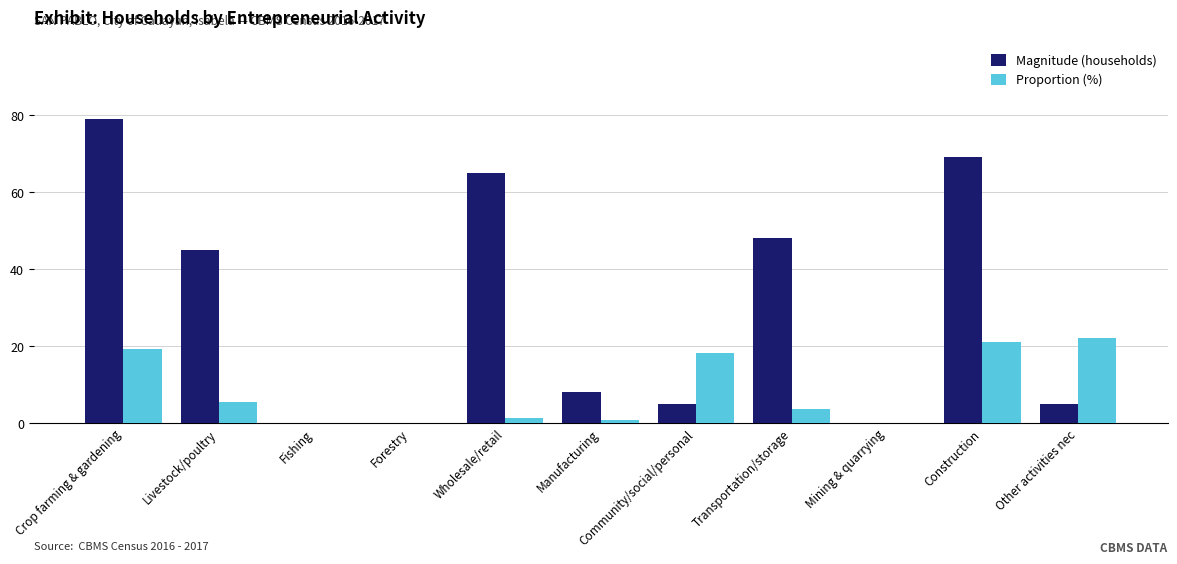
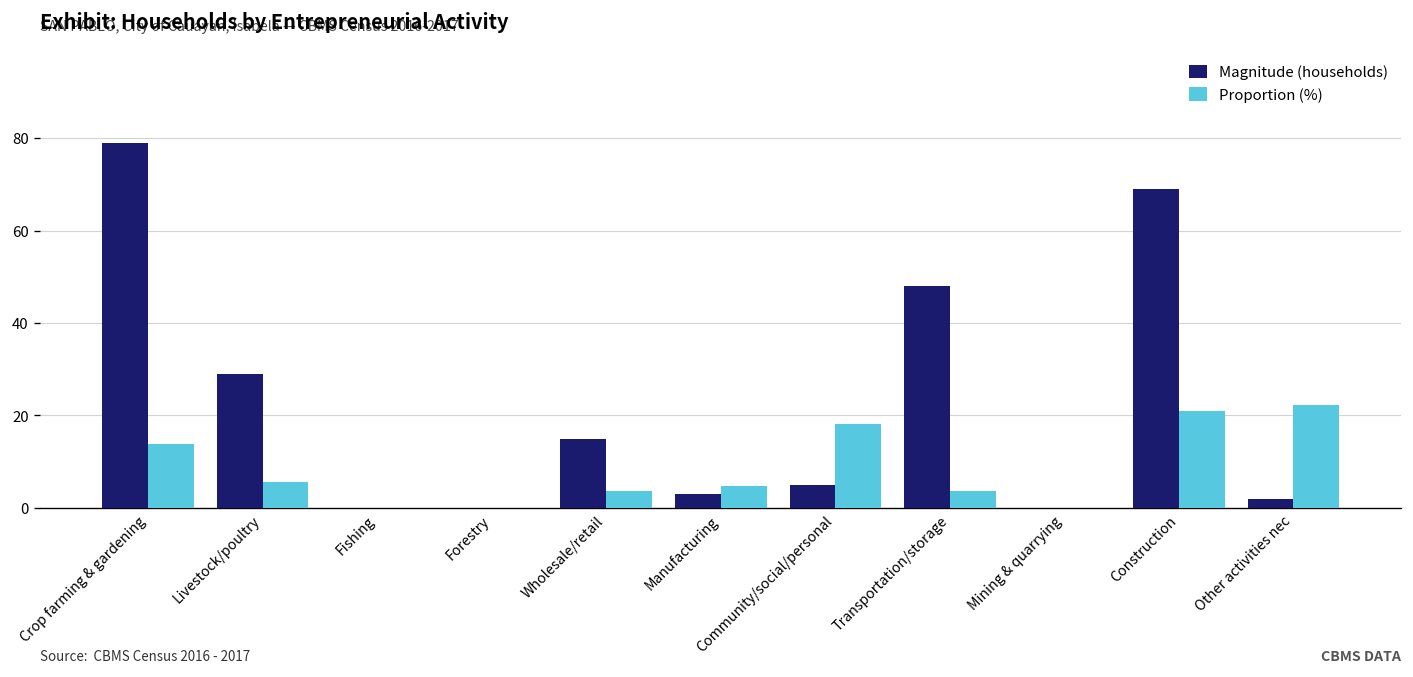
  {
    "Magnitude (households)": {
      "Crop farming & gardening": 79,
-     "Livestock/poultry": 45,
+     "Livestock/poultry": 29,
      "Fishing": 0,
      "Forestry": 0,
-     "Wholesale/retail": 65,
-     "Manufacturing": 8,
+     "Wholesale/retail": 15,
+     "Manufacturing": 3,
      "Community/social/personal": 5,
      "Transportation/storage": 48,
      "Mining & quarrying": 0,
      "Construction": 69,
-     "Other activities nec": 5
+     "Other activities nec": 2
    },
    "Proportion (%)": {
-     "Crop farming & gardening": 19,
+     "Crop farming & gardening": 14,
      "Livestock/poultry": 6,
      "Fishing": 0,
      "Forestry": 0,
-     "Wholesale/retail": 1,
-     "Manufacturing": 1,
+     "Wholesale/retail": 4,
+     "Manufacturing": 5,
      "Community/social/personal": 18,
      "Transportation/storage": 4,
      "Mining & quarrying": 0,
      "Construction": 21,
      "Other activities nec": 22
    }
  }
